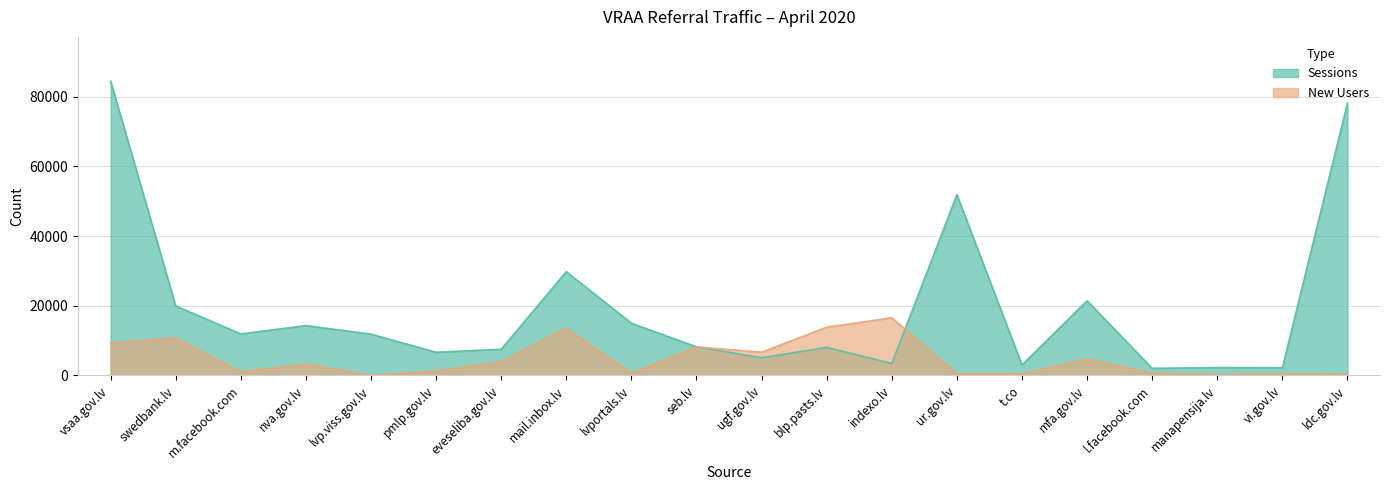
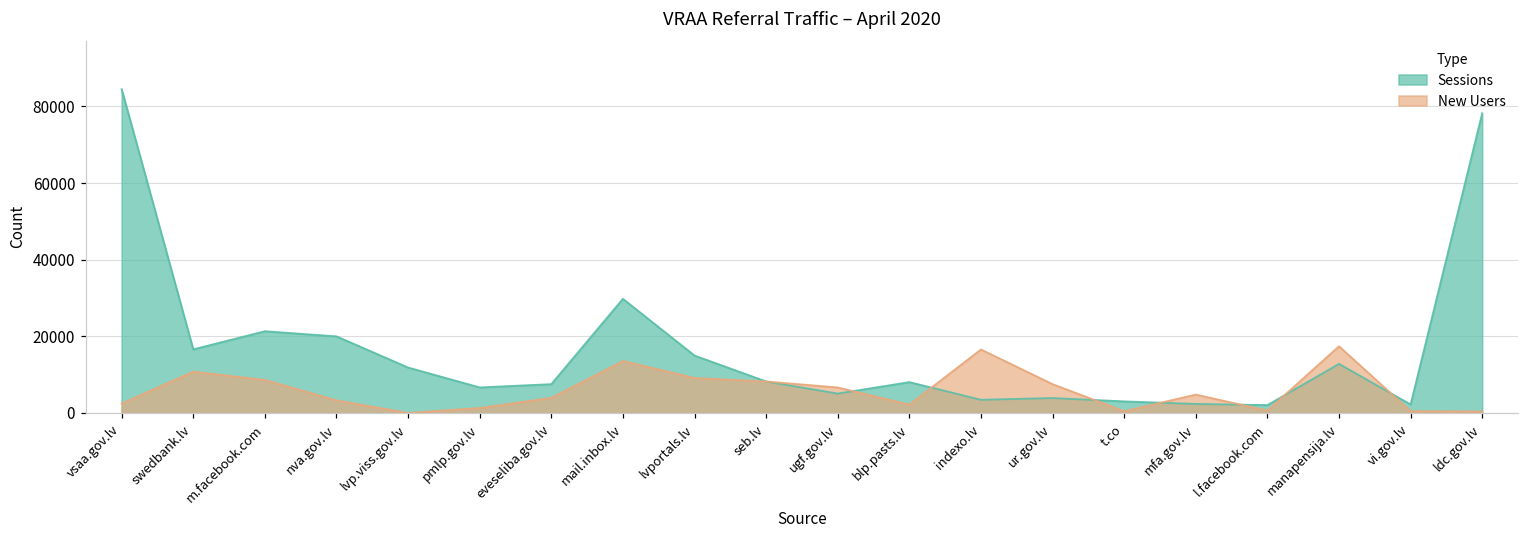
  {
    "Sessions": {
      "vsaa.gov.lv": 85000,
-     "swedbank.lv": 20000,
-     "m.facebook.com": 12000,
-     "nva.gov.lv": 14000,
+     "swedbank.lv": 17000,
+     "m.facebook.com": 21000,
+     "nva.gov.lv": 20000,
      "lvp.viss.gov.lv": 12000,
      "pmlp.gov.lv": 7000,
      "eveseliba.gov.lv": 8000,
      "mail.inbox.lv": 30000,
      "lvportals.lv": 15000,
      "ugf.gov.lv": 5000,
      "blp.pasts.lv": 8000,
      "indexo.lv": 3000,
-     "ur.gov.lv": 52000,
+     "ur.gov.lv": 4000,
      "t.co": 3000,
-     "mfa.gov.lv": 21000,
+     "mfa.gov.lv": 2000,
      "l.facebook.com": 2000,
-     "manapensija.lv": 2000,
+     "manapensija.lv": 13000,
      "vi.gov.lv": 2000,
      "ldc.gov.lv": 78000
    },
    "New Users": {
-     "vsaa.gov.lv": 9000,
+     "vsaa.gov.lv": 2000,
      "swedbank.lv": 11000,
-     "m.facebook.com": 1000,
+     "m.facebook.com": 9000,
      "nva.gov.lv": 3000,
      "lvp.viss.gov.lv": 0,
      "pmlp.gov.lv": 1000,
      "eveseliba.gov.lv": 4000,
      "mail.inbox.lv": 14000,
-     "lvportals.lv": 1000,
+     "lvportals.lv": 9000,
      "ugf.gov.lv": 7000,
-     "blp.pasts.lv": 14000,
+     "blp.pasts.lv": 2000,
      "indexo.lv": 17000,
-     "ur.gov.lv": 0,
+     "ur.gov.lv": 8000,
      "t.co": 0,
      "mfa.gov.lv": 5000,
      "l.facebook.com": 1000,
-     "manapensija.lv": 0,
+     "manapensija.lv": 17000,
      "vi.gov.lv": 0,
      "ldc.gov.lv": 0
    }
  }
